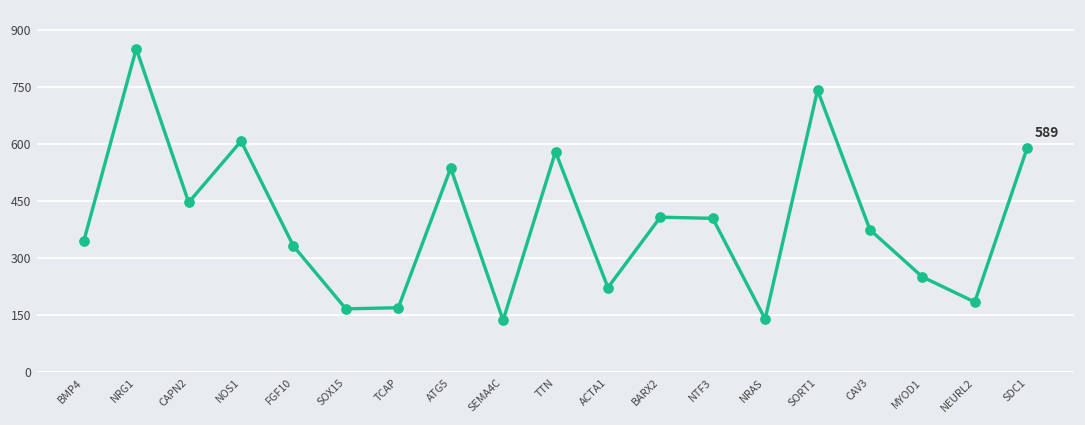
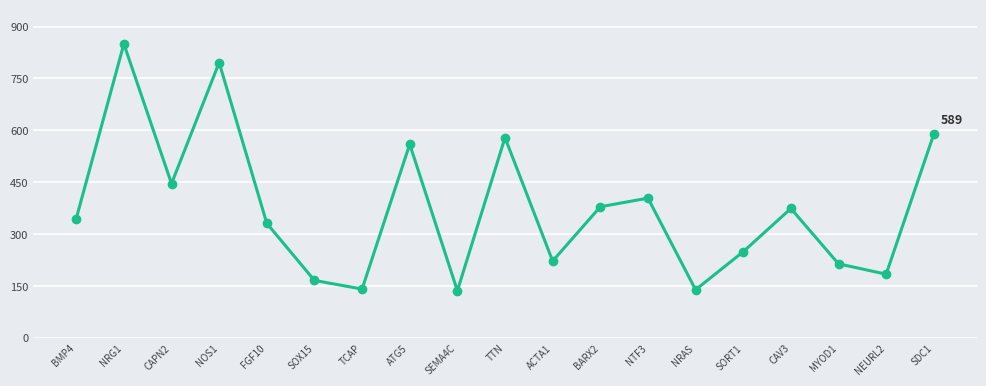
  {
    "BMP4": 350,
    "NRG1": 850,
    "CAPN2": 450,
-   "NOS1": 610,
+   "NOS1": 800,
    "FGF10": 330,
    "SOX15": 170,
-   "TCAP": 170,
-   "ATG5": 540,
+   "TCAP": 140,
+   "ATG5": 560,
    "SEMA4C": 140,
    "TTN": 580,
    "ACTA1": 220,
-   "BARX2": 410,
+   "BARX2": 380,
    "NTF3": 400,
    "NRAS": 140,
-   "SORT1": 740,
+   "SORT1": 250,
    "CAV3": 370,
-   "MYOD1": 250,
+   "MYOD1": 210,
    "NEURL2": 180
  }
